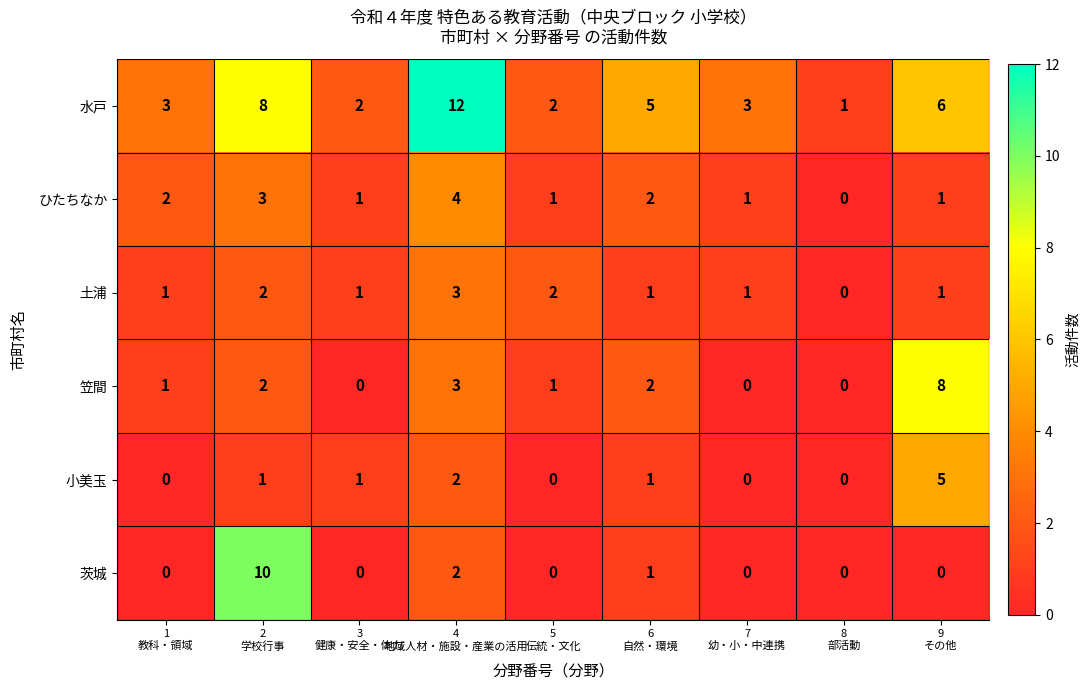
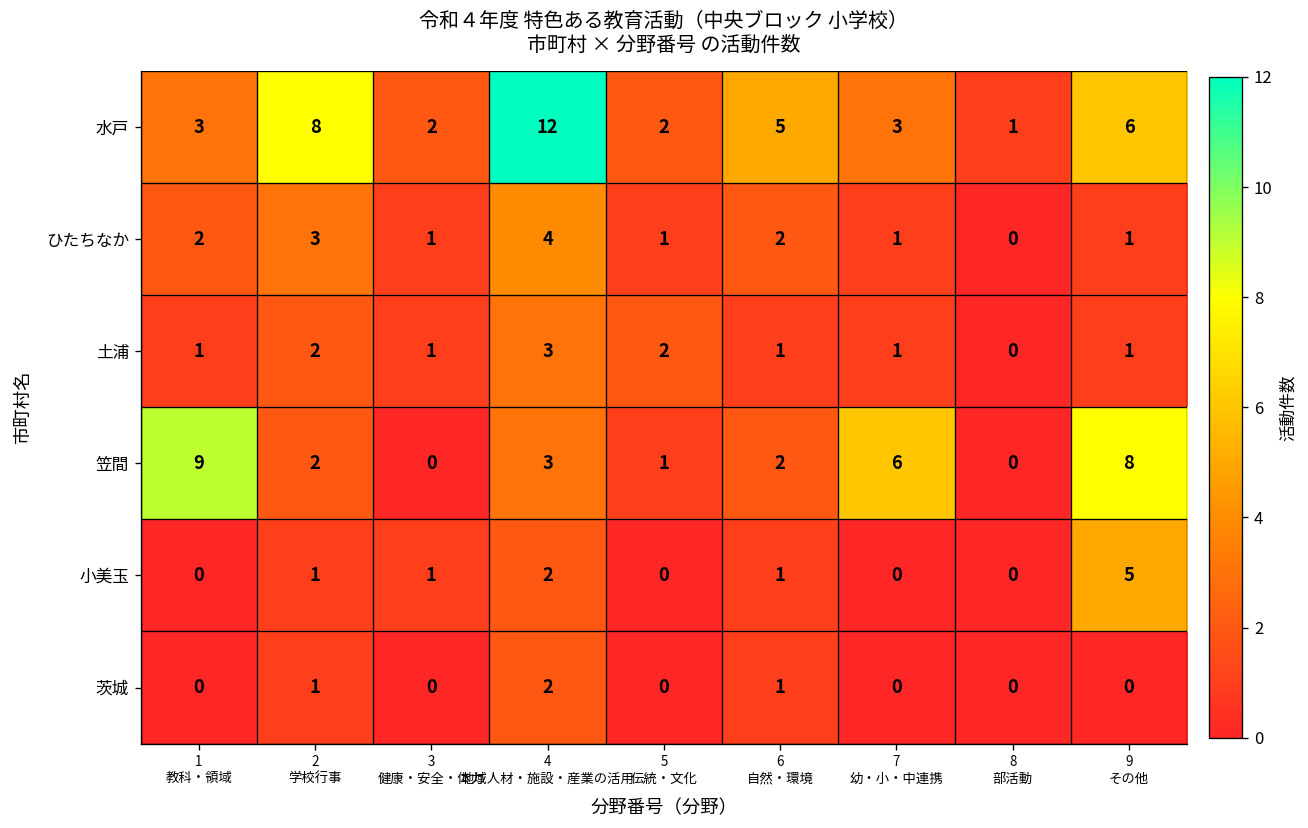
  {
    "水戸": {
      "1 教科・領域": 3,
      "2 学校行事": 8,
      "4 地域人材・施設・産業の活用": 12,
      "5 伝統・文化": 2,
      "6 自然・環境": 5,
      "7 幼・小・中連携": 3,
      "8 部活動": 1,
      "9 その他": 6
    },
    "ひたちなか": {
      "1 教科・領域": 2,
      "2 学校行事": 3,
      "4 地域人材・施設・産業の活用": 4,
      "5 伝統・文化": 1,
      "6 自然・環境": 2,
      "7 幼・小・中連携": 1,
      "8 部活動": 0,
      "9 その他": 1
    },
    "土浦": {
      "1 教科・領域": 1,
      "2 学校行事": 2,
      "4 地域人材・施設・産業の活用": 3,
      "5 伝統・文化": 2,
      "6 自然・環境": 1,
      "7 幼・小・中連携": 1,
      "8 部活動": 0,
      "9 その他": 1
    },
    "笠間": {
-     "1 教科・領域": 1,
+     "1 教科・領域": 9,
      "2 学校行事": 2,
      "4 地域人材・施設・産業の活用": 3,
      "5 伝統・文化": 1,
      "6 自然・環境": 2,
-     "7 幼・小・中連携": 0,
+     "7 幼・小・中連携": 6,
      "8 部活動": 0,
      "9 その他": 8
    },
    "小美玉": {
      "1 教科・領域": 0,
      "2 学校行事": 1,
      "4 地域人材・施設・産業の活用": 2,
      "5 伝統・文化": 0,
      "6 自然・環境": 1,
      "7 幼・小・中連携": 0,
      "8 部活動": 0,
      "9 その他": 5
    },
    "茨城": {
      "1 教科・領域": 0,
-     "2 学校行事": 10,
+     "2 学校行事": 1,
      "4 地域人材・施設・産業の活用": 2,
      "5 伝統・文化": 0,
      "6 自然・環境": 1,
      "7 幼・小・中連携": 0,
      "8 部活動": 0,
      "9 その他": 0
    }
  }
